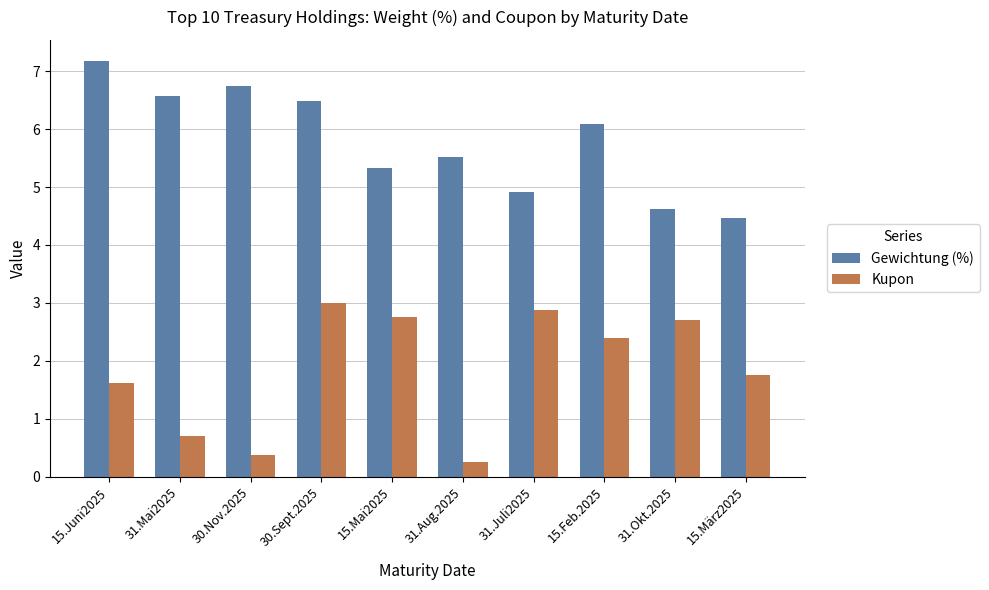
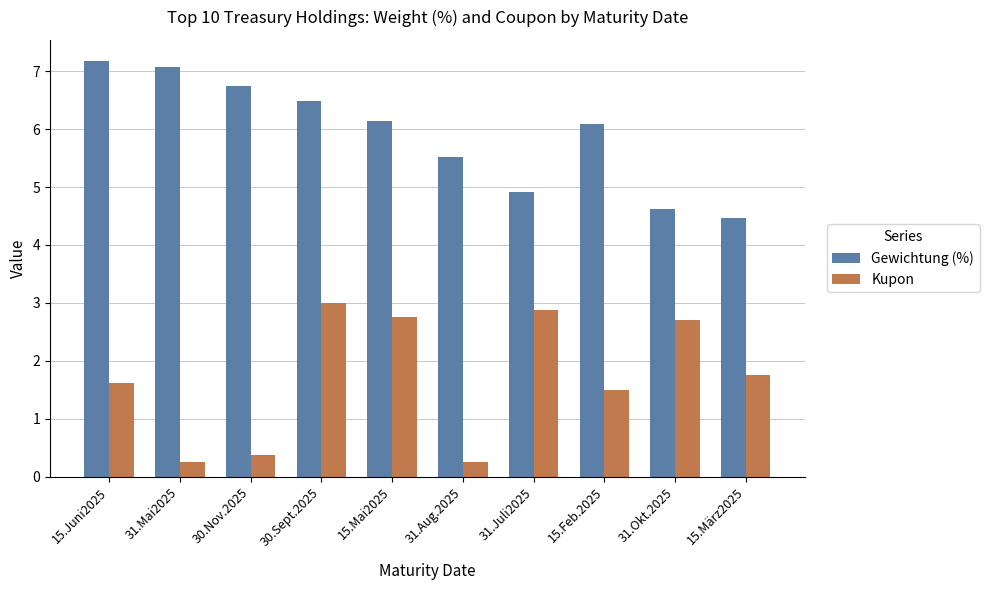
  {
    "Gewichtung (%)": {
      "15.Juni2025": 7.2,
-     "31.Mai2025": 6.6,
+     "31.Mai2025": 7.1,
      "30.Nov.2025": 6.8,
      "30.Sept.2025": 6.5,
-     "15.Mai2025": 5.3,
+     "15.Mai2025": 6.1,
      "31.Aug.2025": 5.5,
      "31.Juli2025": 4.9,
      "15.Feb.2025": 6.1,
      "31.Okt.2025": 4.6,
      "15.März2025": 4.5
    },
    "Kupon": {
      "15.Juni2025": 1.6,
-     "31.Mai2025": 0.7,
+     "31.Mai2025": 0.3,
      "30.Nov.2025": 0.4,
      "30.Sept.2025": 3.0,
      "15.Mai2025": 2.8,
      "31.Aug.2025": 0.3,
      "31.Juli2025": 2.9,
-     "15.Feb.2025": 2.4,
+     "15.Feb.2025": 1.5,
      "31.Okt.2025": 2.7,
      "15.März2025": 1.8
    }
  }
